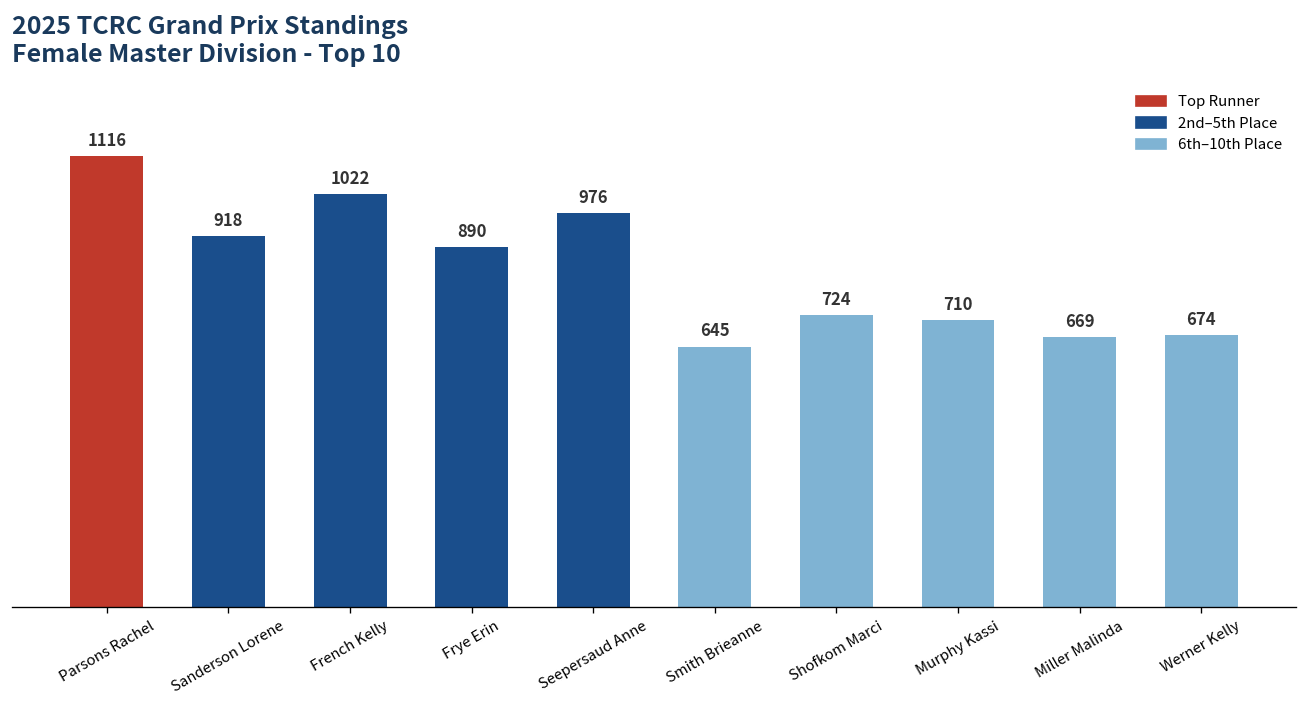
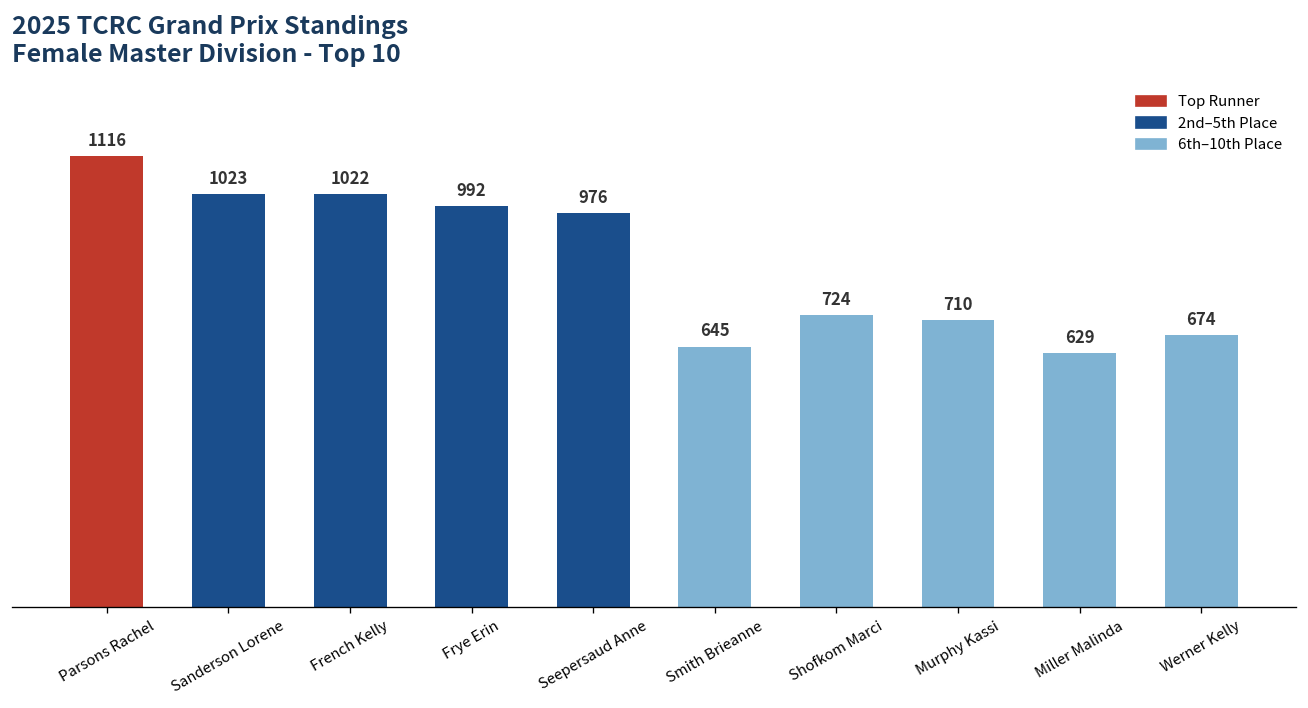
  {
    "Parsons Rachel": 1116,
-   "Sanderson Lorene": 918,
+   "Sanderson Lorene": 1023,
    "French Kelly": 1022,
-   "Frye Erin": 890,
+   "Frye Erin": 992,
    "Seepersaud Anne": 976,
    "Smith Brieanne": 645,
    "Shofkom Marci": 724,
    "Murphy Kassi": 710,
-   "Miller Malinda": 669,
+   "Miller Malinda": 629,
    "Werner Kelly": 674
  }
